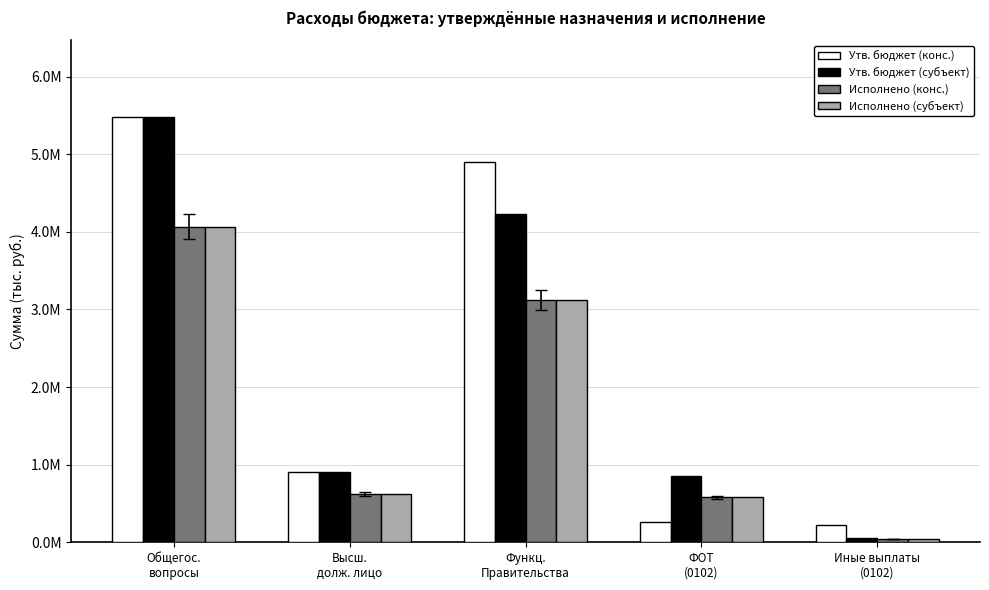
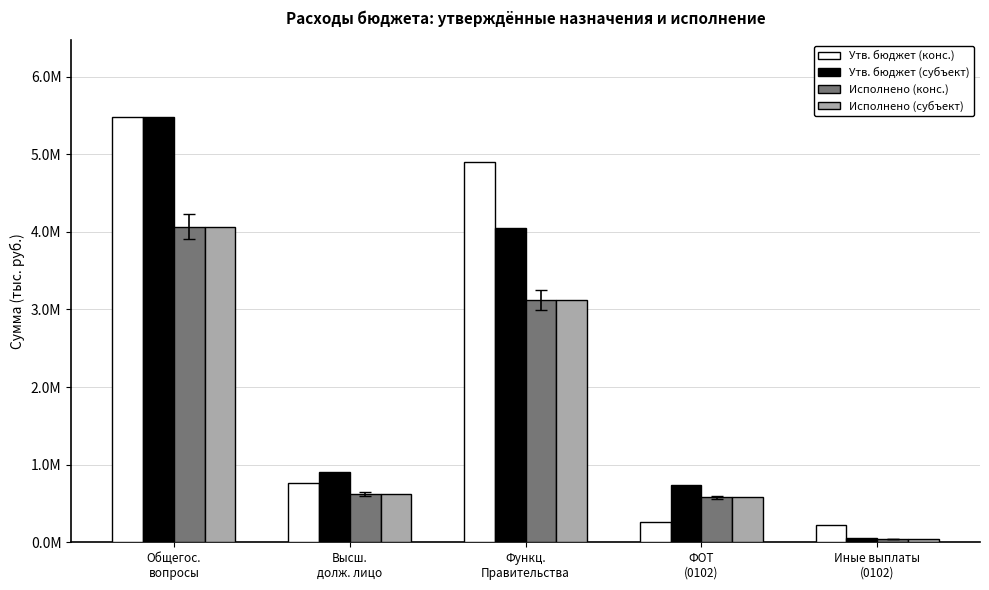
  {
    "Утв. бюджет (конс.)": {
      "Общегос. вопросы": 5500000,
-     "Высш. долж. лицо": 900000,
+     "Высш. долж. лицо": 800000,
      "Функц. Правительства": 4900000,
      "ФОТ (0102)": 300000,
      "Иные выплаты (0102)": 200000
    },
    "Утв. бюджет (субъект)": {
      "Общегос. вопросы": 5500000,
      "Высш. долж. лицо": 900000,
-     "Функц. Правительства": 4200000,
-     "ФОТ (0102)": 900000,
+     "Функц. Правительства": 4000000,
+     "ФОТ (0102)": 700000,
      "Иные выплаты (0102)": 100000
    },
    "Исполнено (конс.)": {
      "Общегос. вопросы": 4100000,
      "Высш. долж. лицо": 600000,
      "Функц. Правительства": 3100000,
      "ФОТ (0102)": 600000,
      "Иные выплаты (0102)": 0
    },
    "Исполнено (субъект)": {
      "Общегос. вопросы": 4100000,
      "Высш. долж. лицо": 600000,
      "Функц. Правительства": 3100000,
      "ФОТ (0102)": 600000,
      "Иные выплаты (0102)": 0
    }
  }
